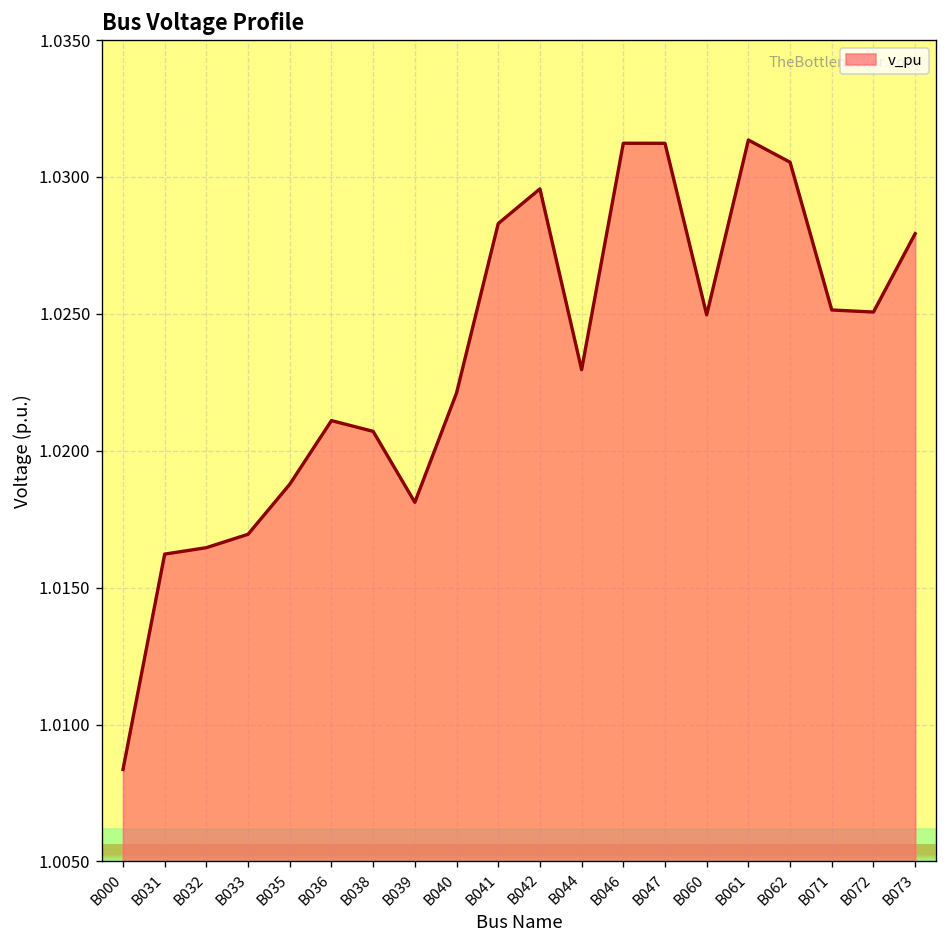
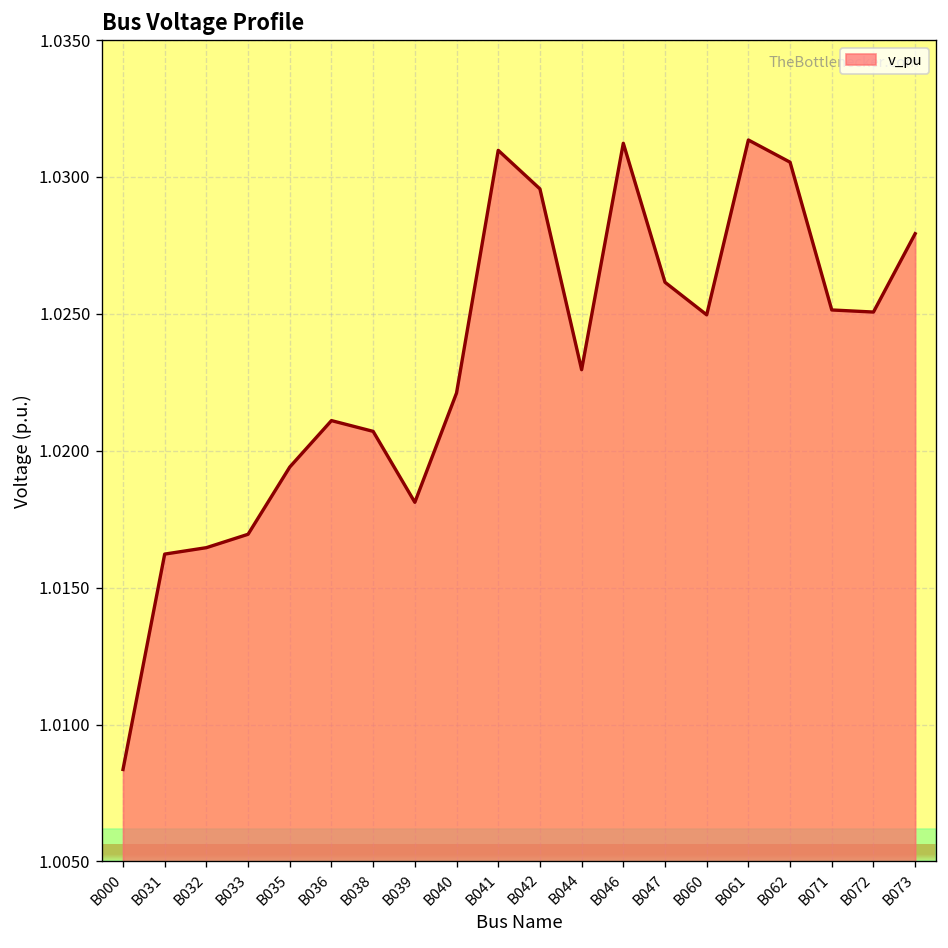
  {
    "B000": 1.0084,
    "B031": 1.0162,
    "B032": 1.0165,
    "B033": 1.0169,
-   "B035": 1.0188,
+   "B035": 1.0194,
    "B036": 1.0211,
    "B038": 1.0207,
    "B039": 1.0181,
    "B040": 1.0221,
-   "B041": 1.0283,
+   "B041": 1.0310,
    "B042": 1.0296,
    "B044": 1.0230,
    "B046": 1.0312,
-   "B047": 1.0312,
+   "B047": 1.0262,
    "B060": 1.0250,
    "B061": 1.0313,
    "B062": 1.0305,
    "B071": 1.0251,
    "B072": 1.0251,
    "B073": 1.0279
  }
